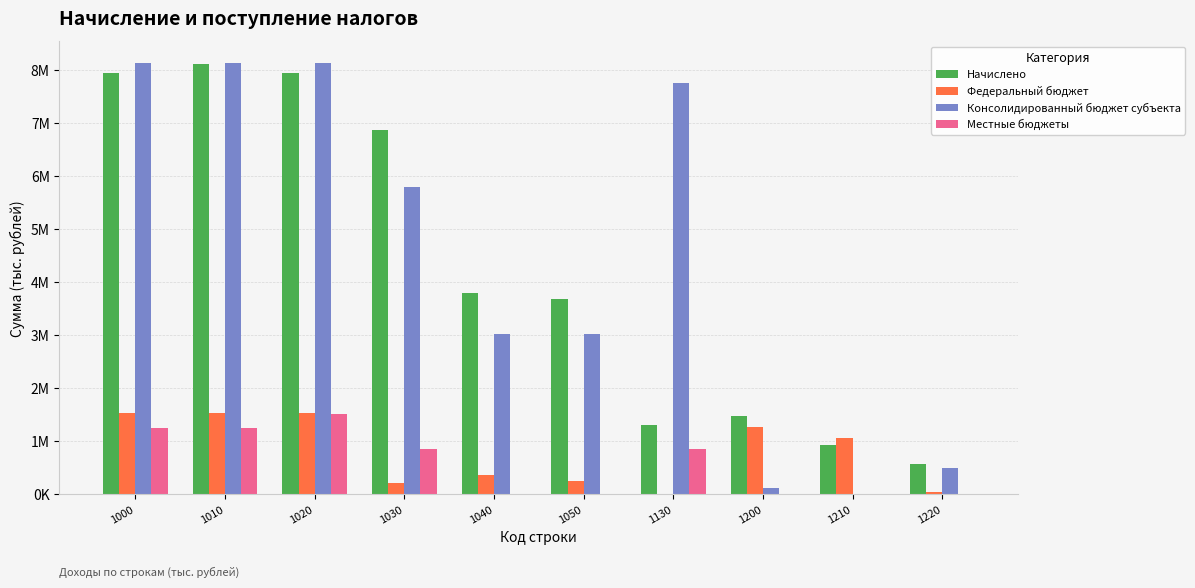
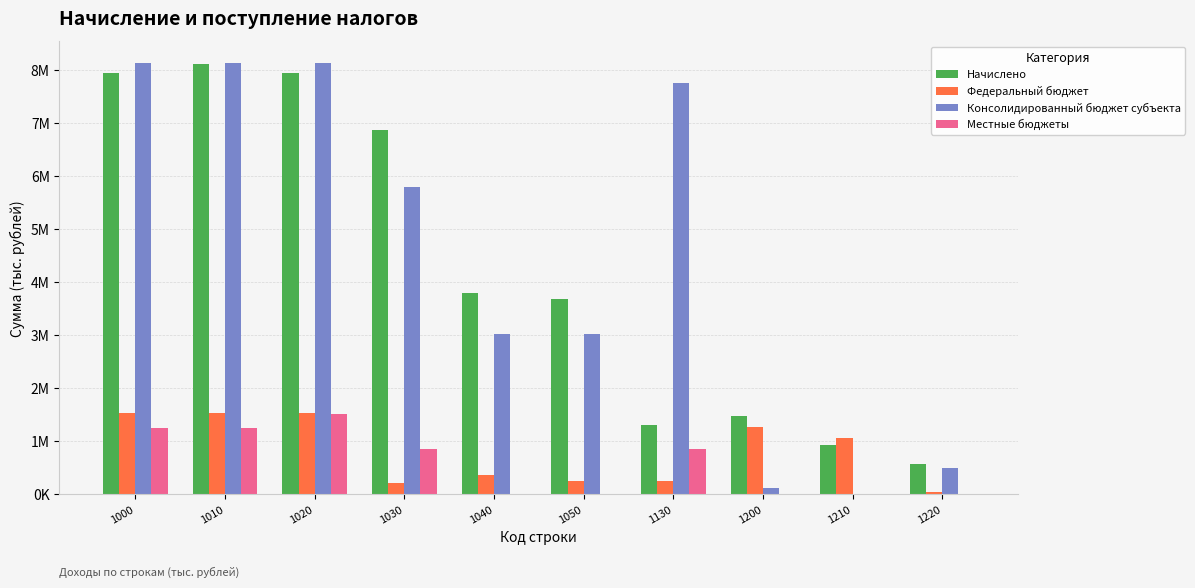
  {
    "Начислено": {
      "1000": 8000000,
      "1010": 8100000,
      "1020": 8000000,
      "1030": 6900000,
      "1040": 3800000,
      "1050": 3700000,
      "1130": 1300000,
      "1200": 1500000,
      "1210": 900000,
      "1220": 600000
    },
    "Федеральный бюджет": {
      "1000": 1500000,
      "1010": 1500000,
      "1020": 1500000,
      "1030": 200000,
      "1040": 400000,
      "1050": 300000,
-     "1130": 0,
+     "1130": 200000,
      "1200": 1300000,
      "1210": 1100000
    },
    "Консолидированный бюджет субъекта": {
      "1000": 8100000,
      "1010": 8100000,
      "1020": 8100000,
      "1030": 5800000,
      "1040": 3000000,
      "1050": 3000000,
      "1130": 7800000,
      "1200": 100000,
      "1210": 0,
      "1220": 500000
    },
    "Местные бюджеты": {
      "1000": 1200000,
      "1010": 1200000,
      "1020": 1500000,
      "1030": 900000,
      "1040": 0,
      "1050": 0,
      "1130": 900000,
      "1200": 0,
      "1210": 0,
      "1220": 0
    }
  }
